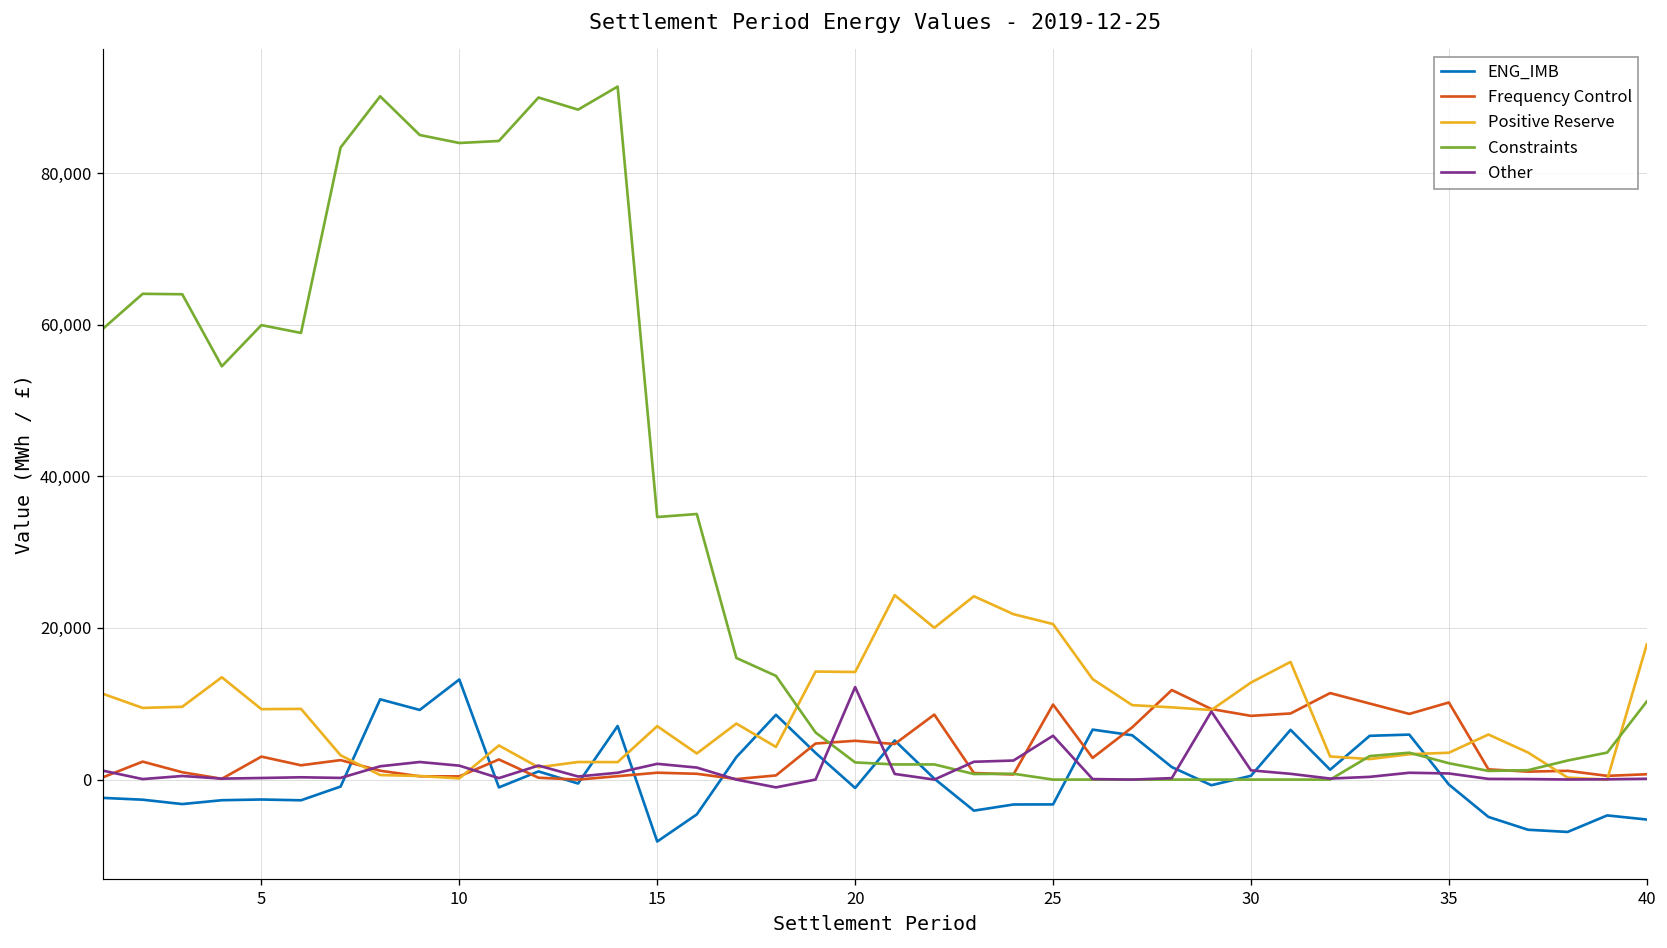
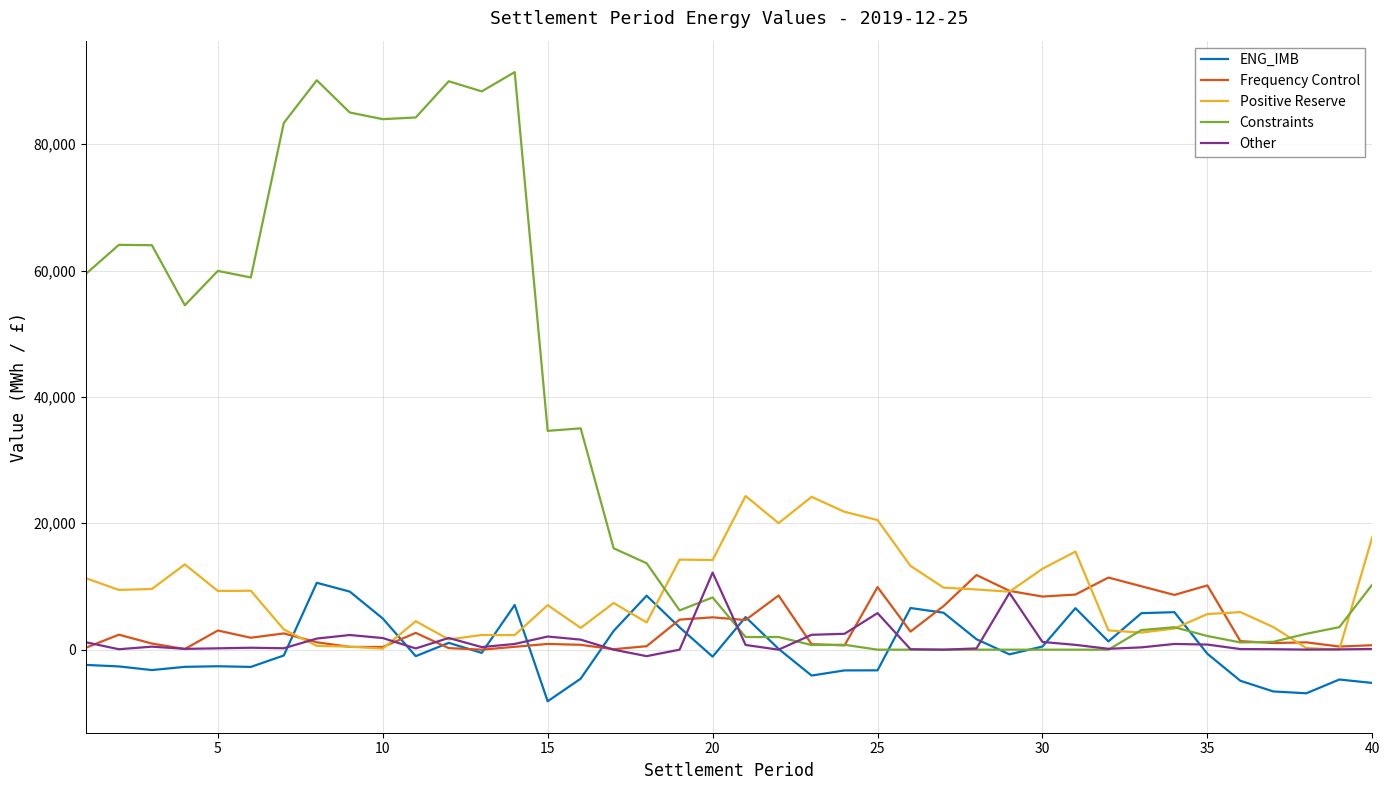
  {
    "ENG_IMB": {
      "5": "-3,000",
-     "10": "13,000",
+     "10": "5,000",
      "15": "-8,000",
      "20": "-1,000",
      "25": "-3,000",
      "30": "0",
      "35": "-1,000",
      "40": "-5,000"
    },
    "Frequency Control": {
      "5": "3,000",
      "15": "1,000",
      "20": "5,000",
      "25": "10,000",
      "30": "8,000",
      "35": "10,000",
      "40": "1,000"
    },
    "Positive Reserve": {
      "5": "9,000",
      "15": "7,000",
      "20": "14,000",
      "25": "21,000",
      "30": "13,000",
-     "35": "4,000",
+     "35": "6,000",
      "40": "18,000"
    },
    "Constraints": {
      "5": "60,000",
      "10": "84,000",
      "15": "35,000",
-     "20": "2,000",
+     "20": "8,000",
      "25": "0",
      "30": "0",
      "35": "2,000",
      "40": "10,000"
    },
    "Other": {
      "5": "0",
      "10": "2,000",
      "15": "2,000",
      "20": "12,000",
      "25": "6,000",
      "30": "1,000",
      "35": "1,000",
      "40": "0"
    }
  }
